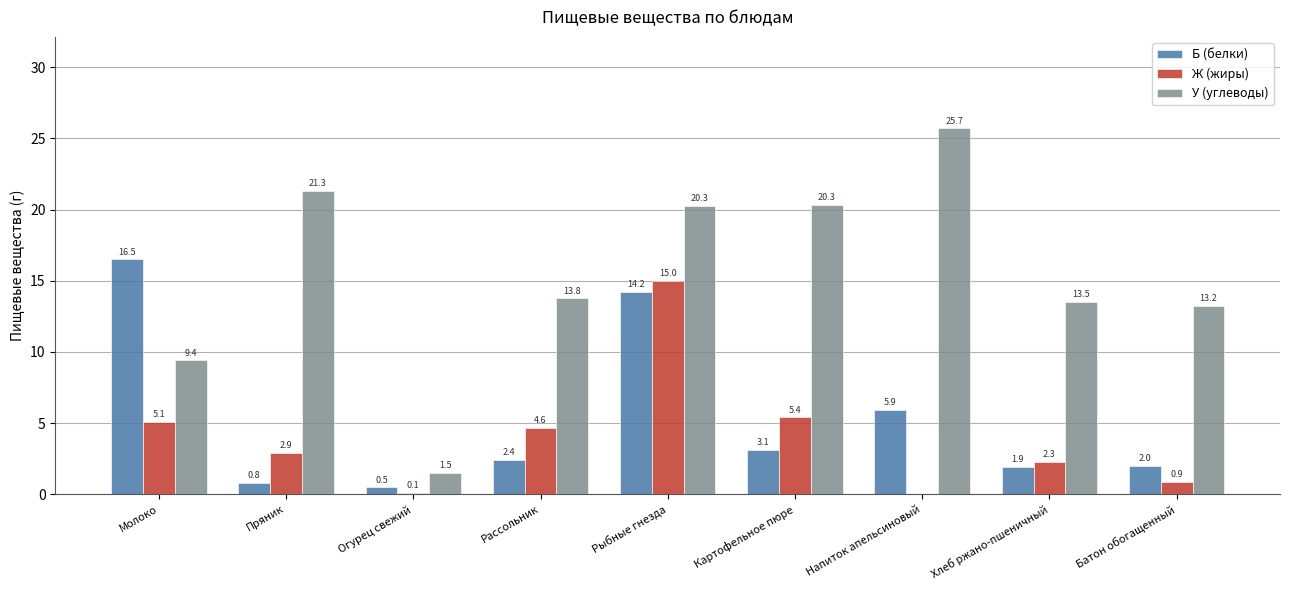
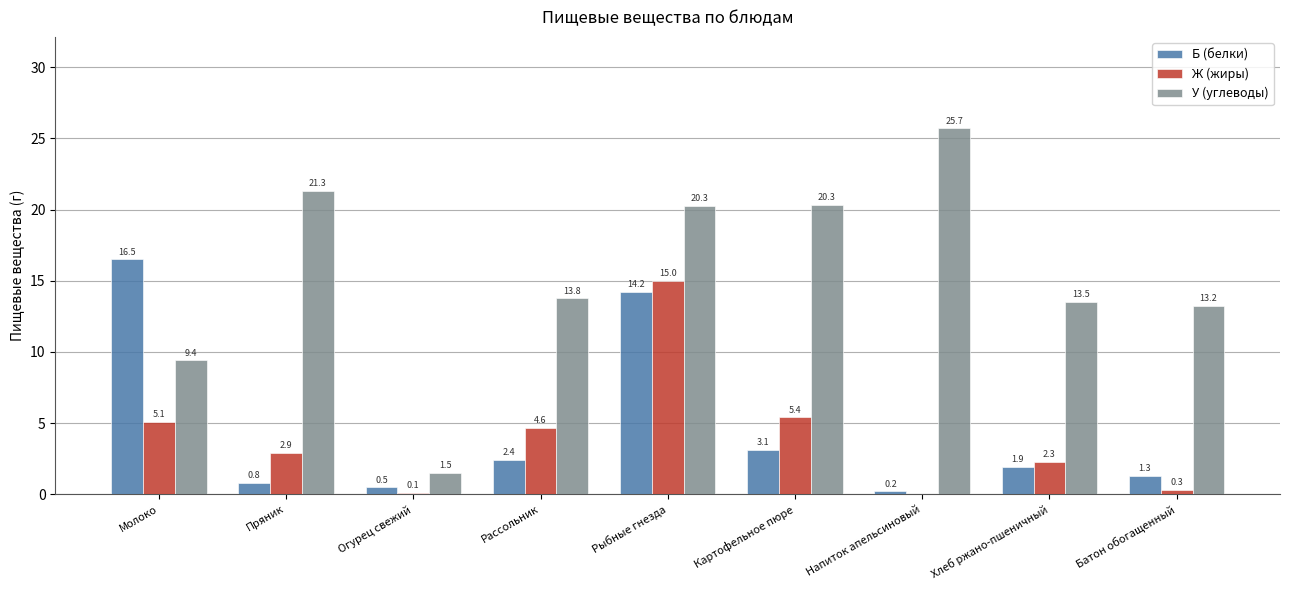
  {
    "Б (белки)": {
      "Молоко": 16.5,
      "Пряник": 0.8,
      "Огурец свежий": 0.5,
      "Рассольник": 2.4,
      "Рыбные гнезда": 14.2,
      "Картофельное пюре": 3.1,
-     "Напиток апельсиновый": 5.9,
+     "Напиток апельсиновый": 0.2,
      "Хлеб ржано-пшеничный": 1.9,
-     "Батон обогащенный": 2.0
+     "Батон обогащенный": 1.3
    },
    "Ж (жиры)": {
      "Молоко": 5.1,
      "Пряник": 2.9,
      "Огурец свежий": 0.1,
      "Рассольник": 4.6,
      "Рыбные гнезда": 15.0,
      "Картофельное пюре": 5.4,
      "Хлеб ржано-пшеничный": 2.3,
-     "Батон обогащенный": 0.9
+     "Батон обогащенный": 0.3
    },
    "У (углеводы)": {
      "Молоко": 9.4,
      "Пряник": 21.3,
      "Огурец свежий": 1.5,
      "Рассольник": 13.8,
      "Рыбные гнезда": 20.3,
      "Картофельное пюре": 20.3,
      "Напиток апельсиновый": 25.7,
      "Хлеб ржано-пшеничный": 13.5,
      "Батон обогащенный": 13.2
    }
  }
